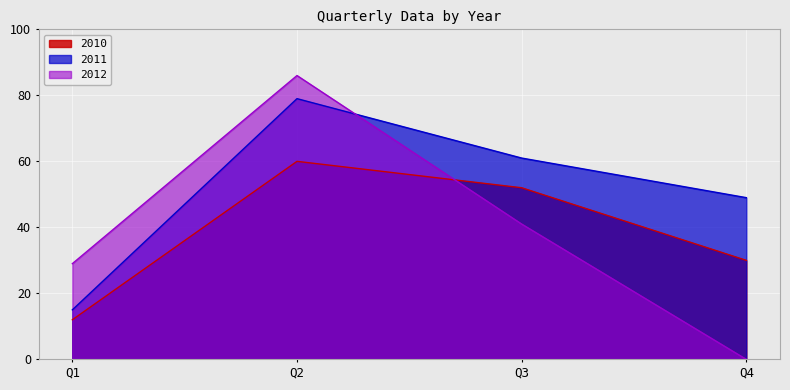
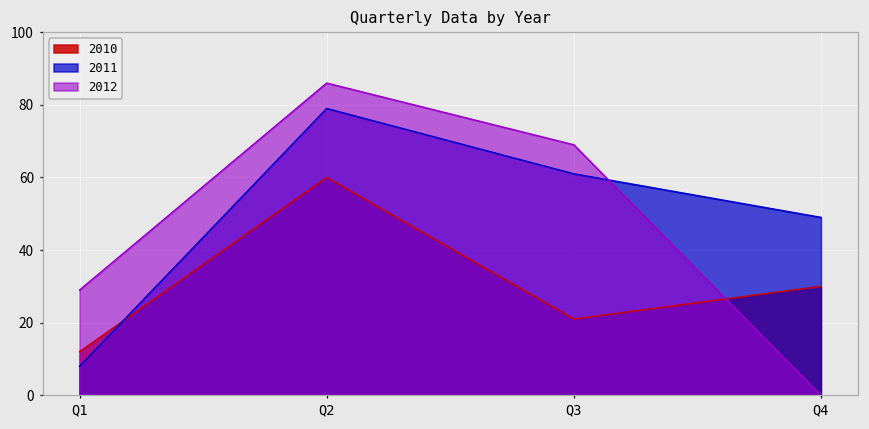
  {
    "2010": {
      "Q1": 12,
      "Q2": 60,
-     "Q3": 52,
+     "Q3": 21,
      "Q4": 30
    },
    "2011": {
-     "Q1": 15,
+     "Q1": 8,
      "Q2": 79,
      "Q3": 61,
      "Q4": 49
    },
    "2012": {
      "Q1": 29,
      "Q2": 86,
-     "Q3": 41,
+     "Q3": 69,
      "Q4": 0
    }
  }
